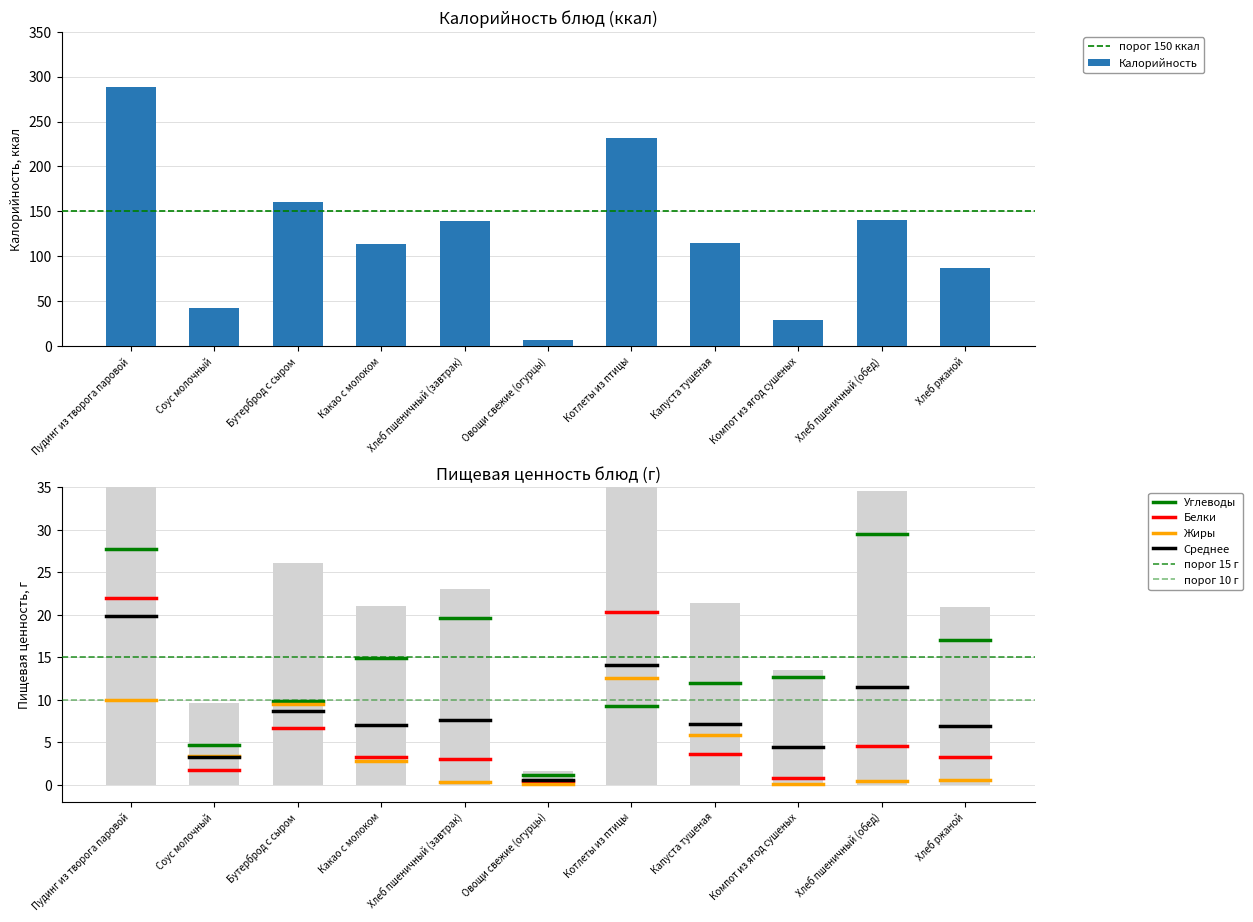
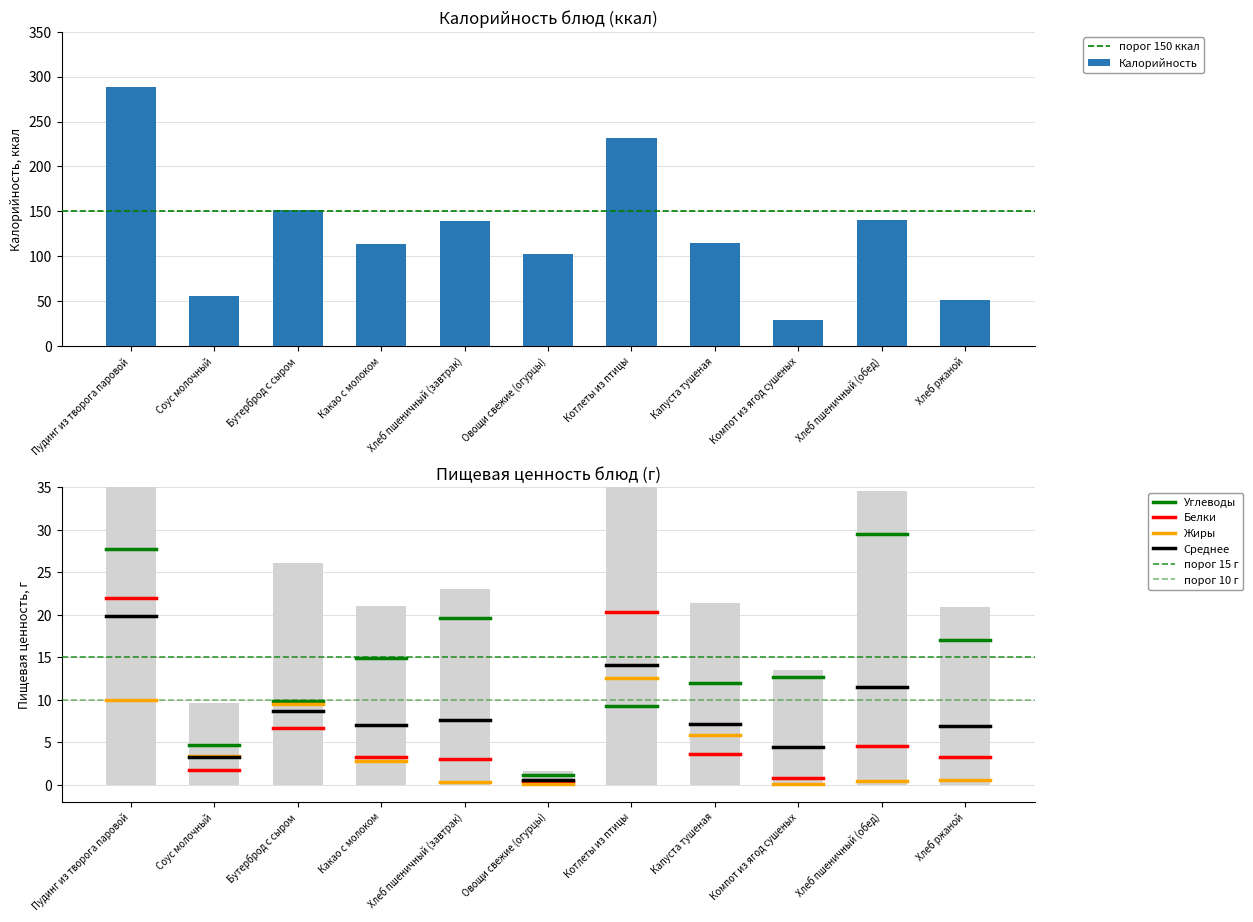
  {
    "Калорийность блюд (ккал)": {
      "Пудинг из творога паровой": 290,
-     "Соус молочный": 40,
-     "Бутерброд с сыром": 160,
+     "Соус молочный": 60,
+     "Бутерброд с сыром": 150,
      "Какао с молоком": 110,
      "Хлеб пшеничный (завтрак)": 140,
-     "Овощи свежие (огурцы)": 10,
+     "Овощи свежие (огурцы)": 100,
      "Котлеты из птицы": 230,
      "Капуста тушеная": 110,
      "Компот из ягод сушеных": 30,
      "Хлеб пшеничный (обед)": 140,
-     "Хлеб ржаной": 90
+     "Хлеб ржаной": 50
    }
  }
